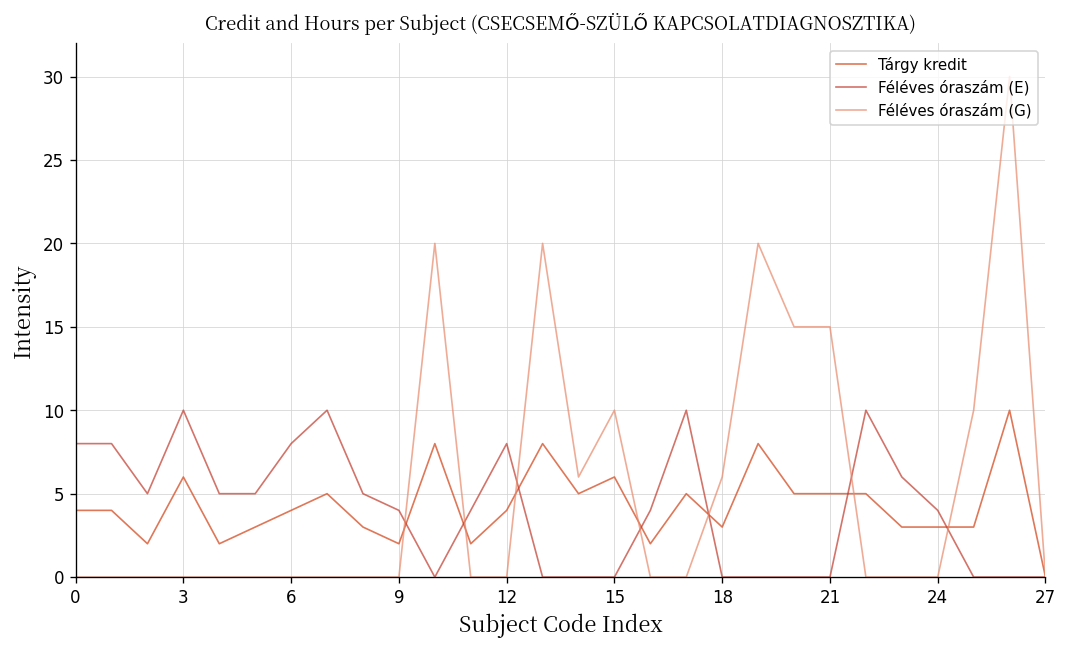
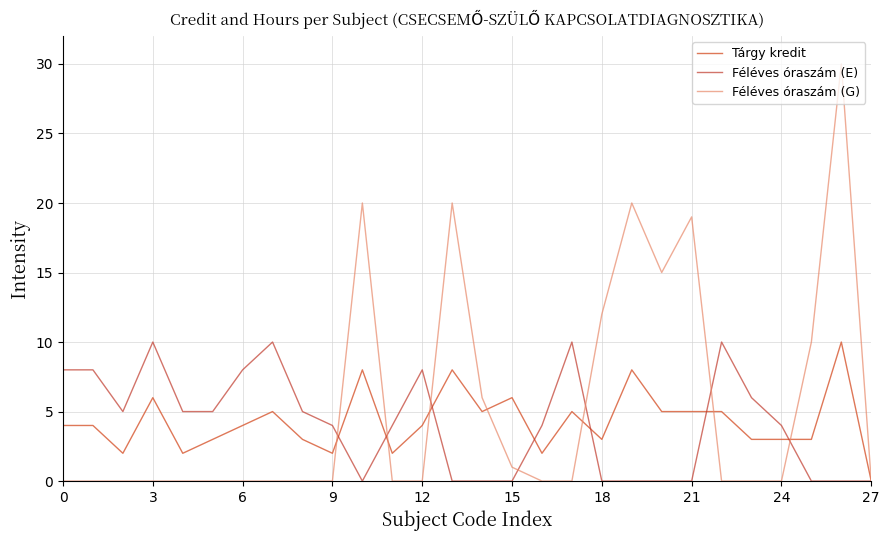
  {
    "Féléves óraszám (G)": {
      "0": 0,
      "3": 0,
      "6": 0,
      "9": 0,
      "12": 0,
-     "15": 10,
-     "18": 6,
-     "21": 15,
+     "15": 1,
+     "18": 12,
+     "21": 19,
      "24": 0
    }
  }
